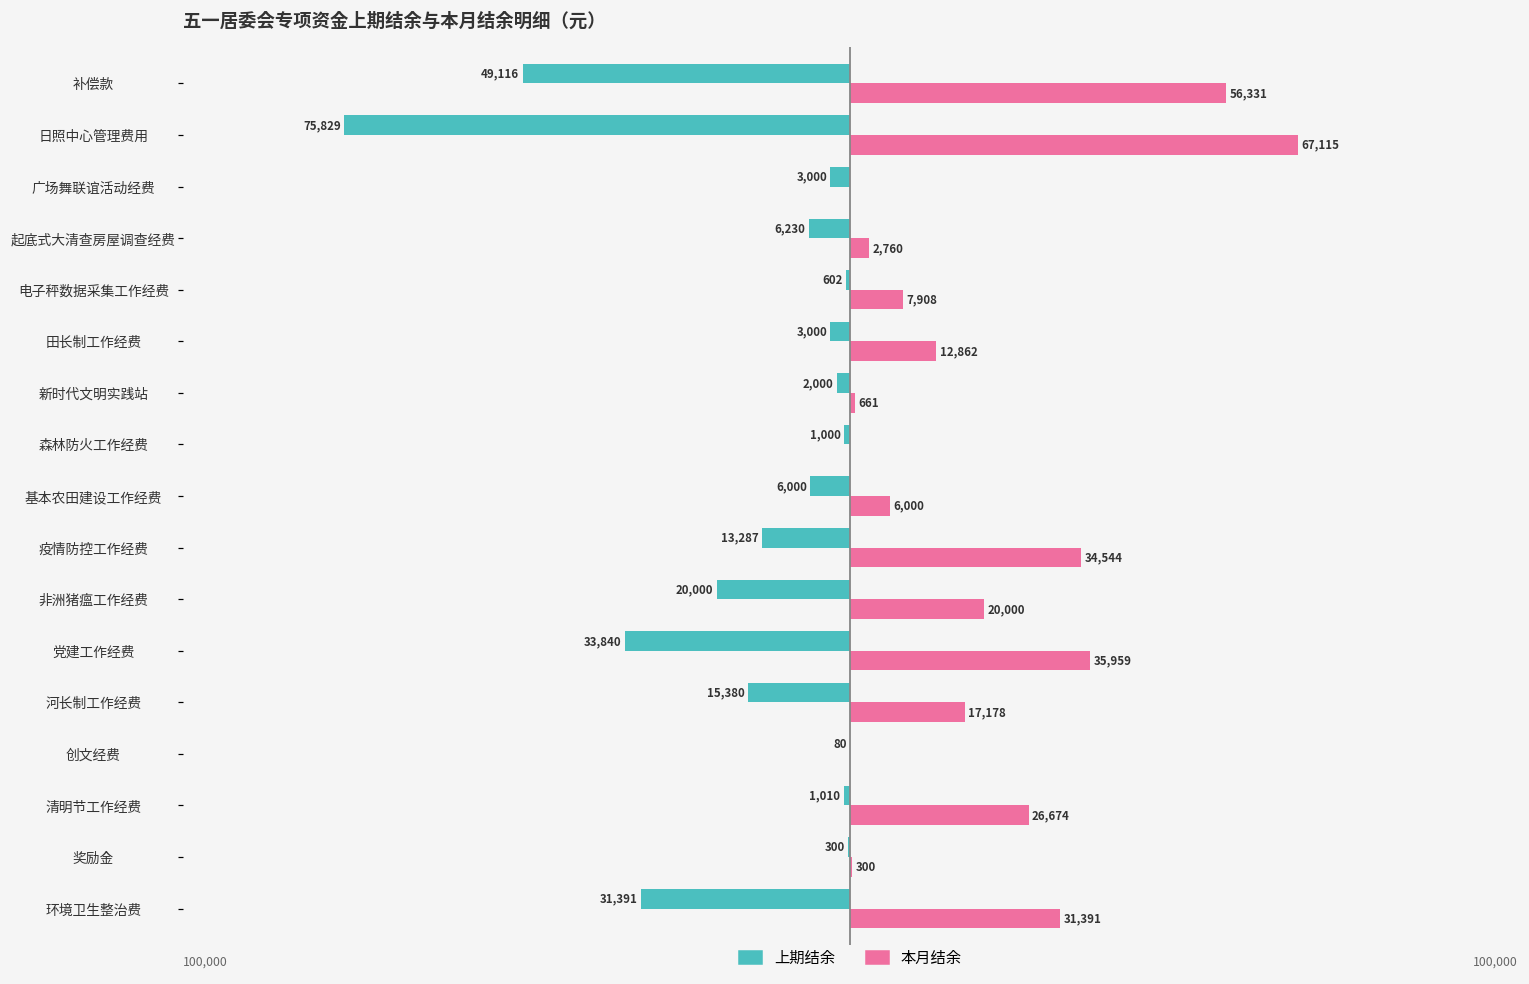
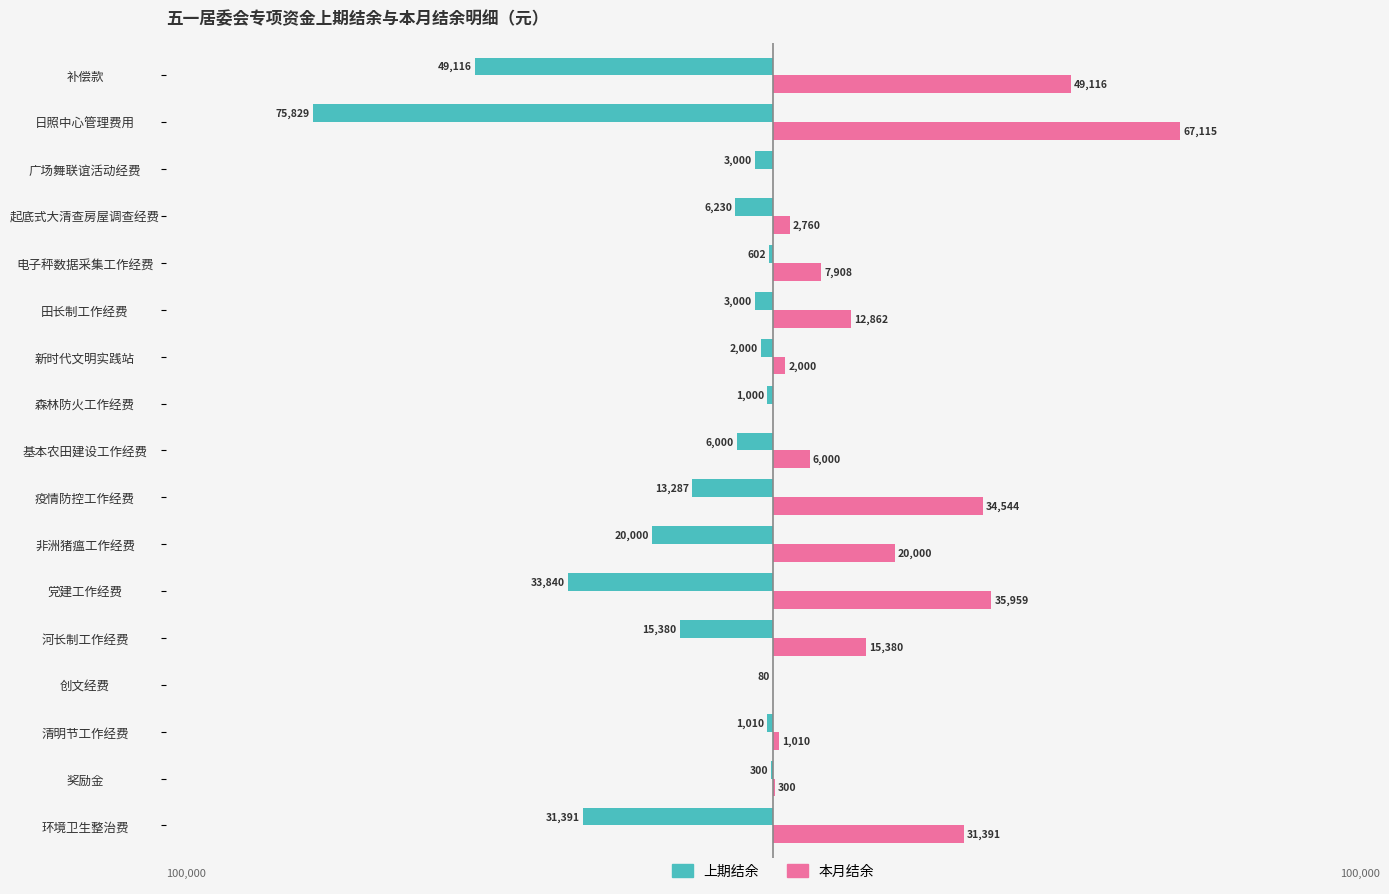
  {
    "本月结余": {
-     "补偿款": "56,331",
+     "补偿款": "49,116",
      "日照中心管理费用": "67,115",
      "起底式大清查房屋调查经费": "2,760",
      "电子秤数据采集工作经费": "7,908",
      "田长制工作经费": "12,862",
-     "新时代文明实践站": "661",
+     "新时代文明实践站": "2,000",
      "基本农田建设工作经费": "6,000",
      "疫情防控工作经费": "34,544",
      "非洲猪瘟工作经费": "20,000",
      "党建工作经费": "35,959",
-     "河长制工作经费": "17,178",
-     "清明节工作经费": "26,674",
+     "河长制工作经费": "15,380",
+     "清明节工作经费": "1,010",
      "奖励金": "300",
      "环境卫生整治费": "31,391"
    }
  }
